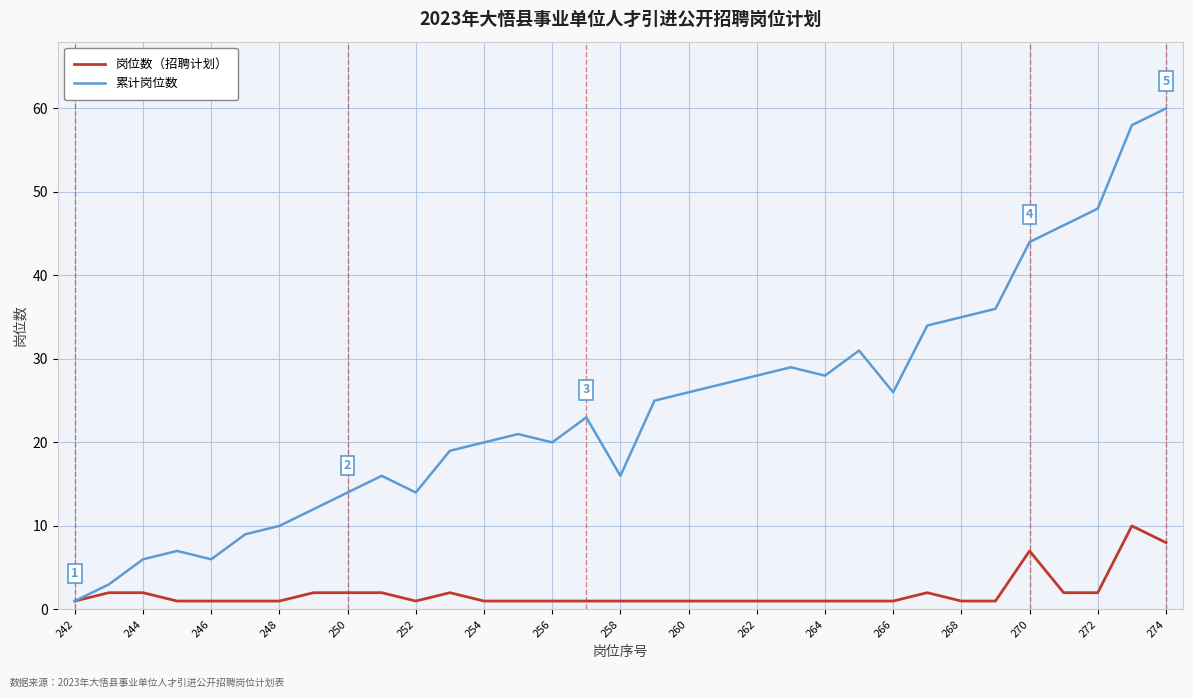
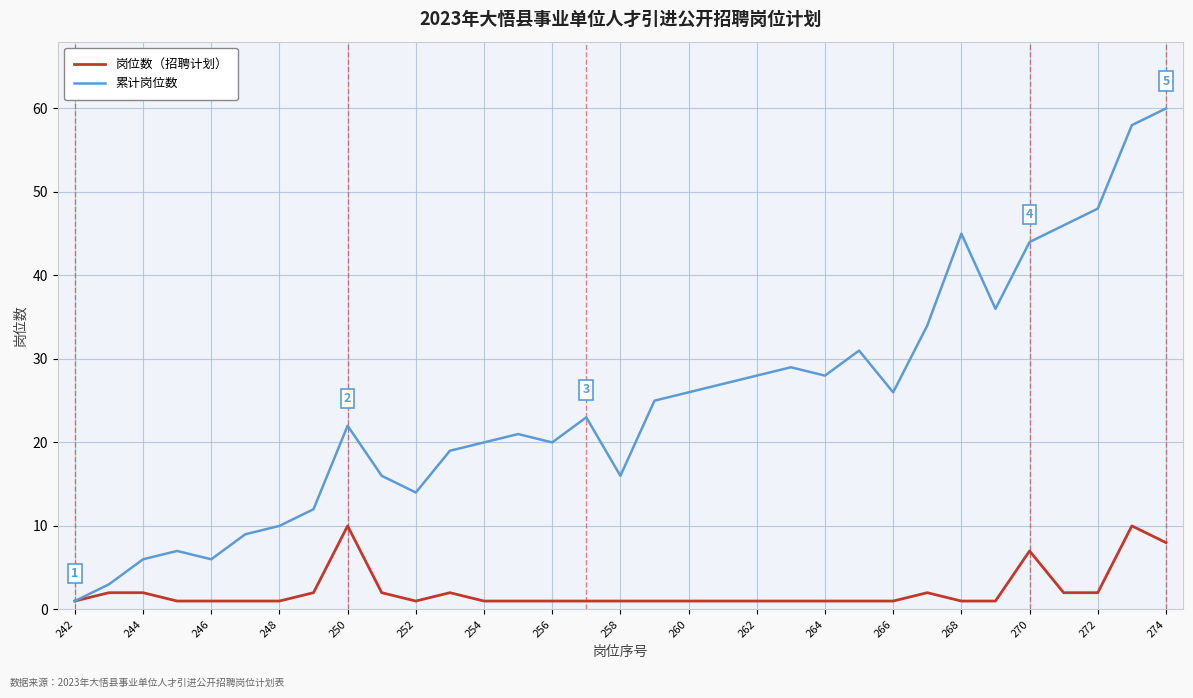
  {
    "岗位数（招聘计划）": {
      "244": 2,
      "246": 1,
      "248": 1,
-     "250": 2,
+     "250": 10,
      "252": 1,
      "254": 1,
      "256": 1,
      "258": 1,
      "260": 1,
      "262": 1,
      "264": 1,
      "266": 1,
      "268": 1,
      "270": 7,
      "272": 2,
      "274": 8
    },
    "累计岗位数": {
      "244": 6,
      "246": 6,
      "248": 10,
-     "250": 14,
+     "250": 22,
      "252": 14,
      "254": 20,
      "256": 20,
      "258": 16,
      "260": 26,
      "262": 28,
      "264": 28,
      "266": 26,
-     "268": 35,
+     "268": 45,
      "272": 48
    }
  }
